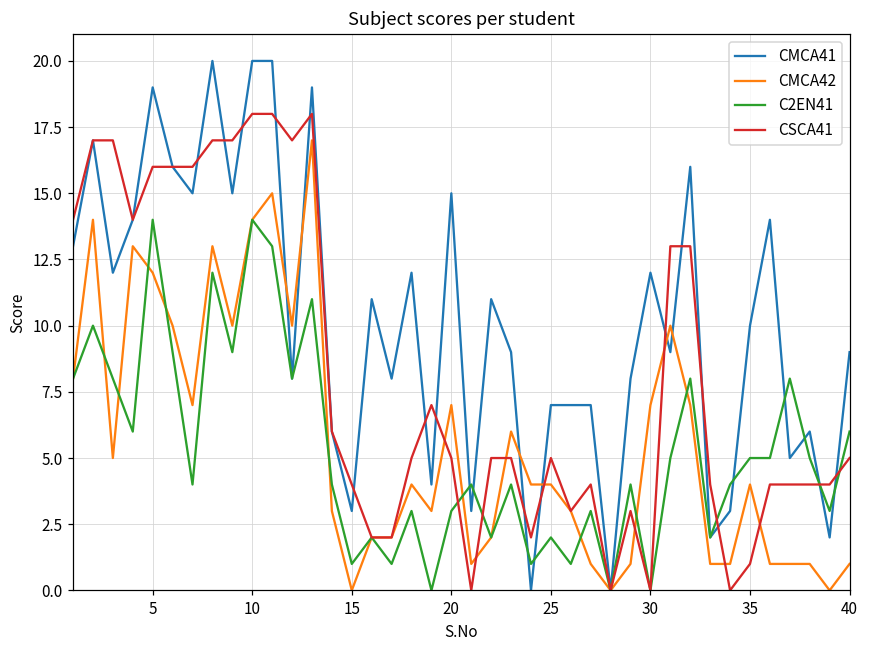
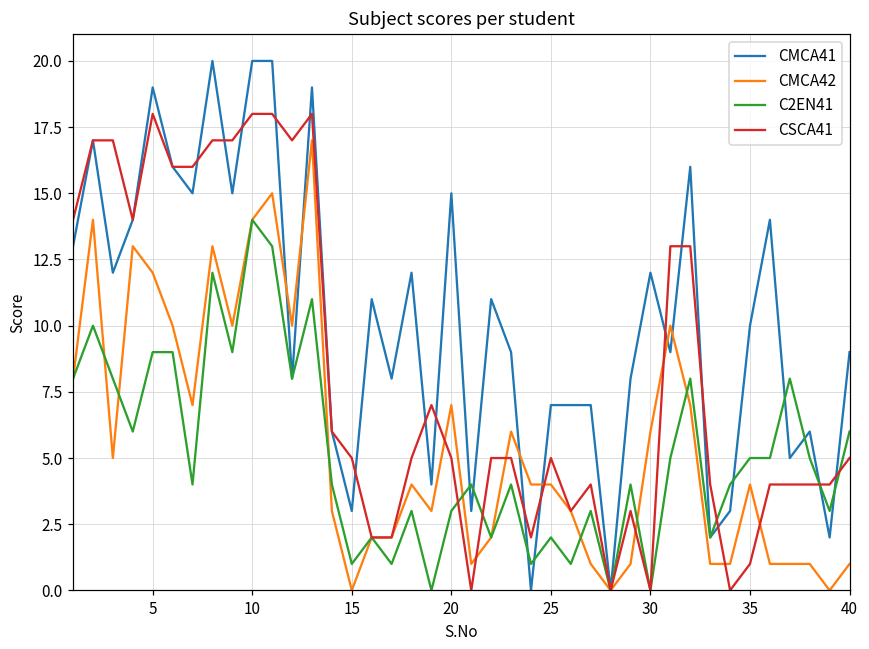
  {
    "CMCA41": {
      "5": 19,
      "10": 20,
      "15": 3,
      "20": 15,
      "25": 7,
      "30": 12,
      "35": 10,
      "40": 9
    },
    "CMCA42": {
      "5": 12,
      "15": 0,
      "20": 7,
      "25": 4,
-     "30": 7,
+     "30": 6,
      "35": 4,
      "40": 1
    },
    "C2EN41": {
-     "5": 14,
+     "5": 9,
      "15": 1,
      "20": 3,
      "25": 2,
      "35": 5,
      "40": 6
    },
    "CSCA41": {
-     "5": 16,
+     "5": 18,
      "10": 18,
-     "15": 4,
+     "15": 5,
      "20": 5,
      "25": 5,
      "35": 1,
      "40": 5
    }
  }
